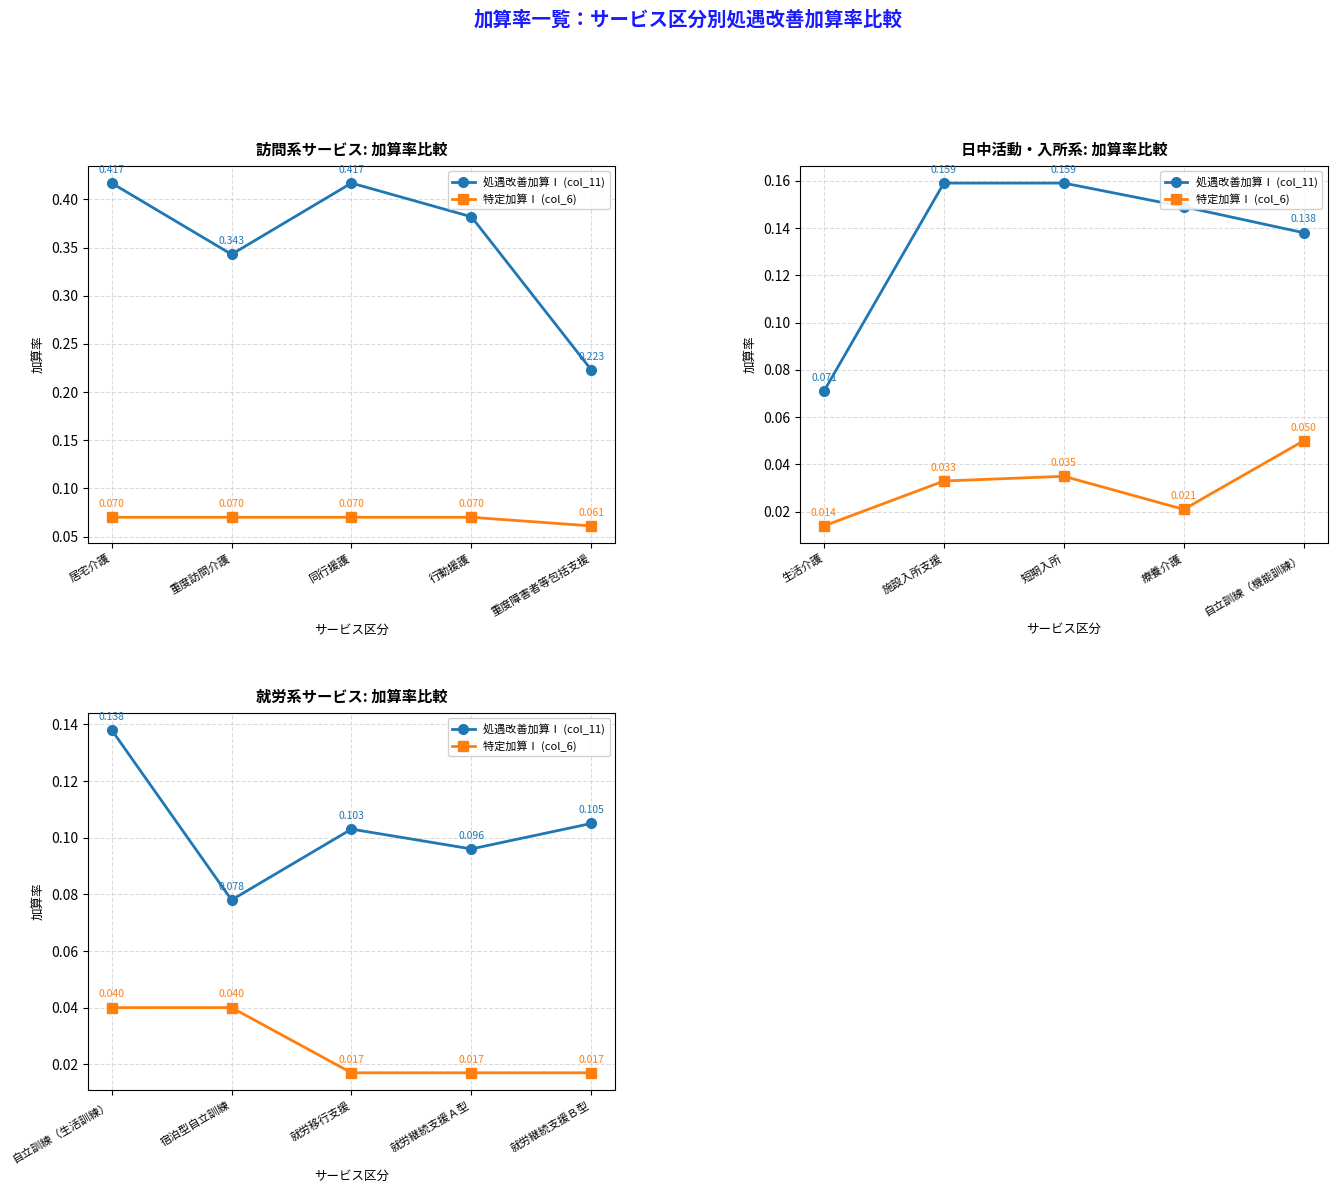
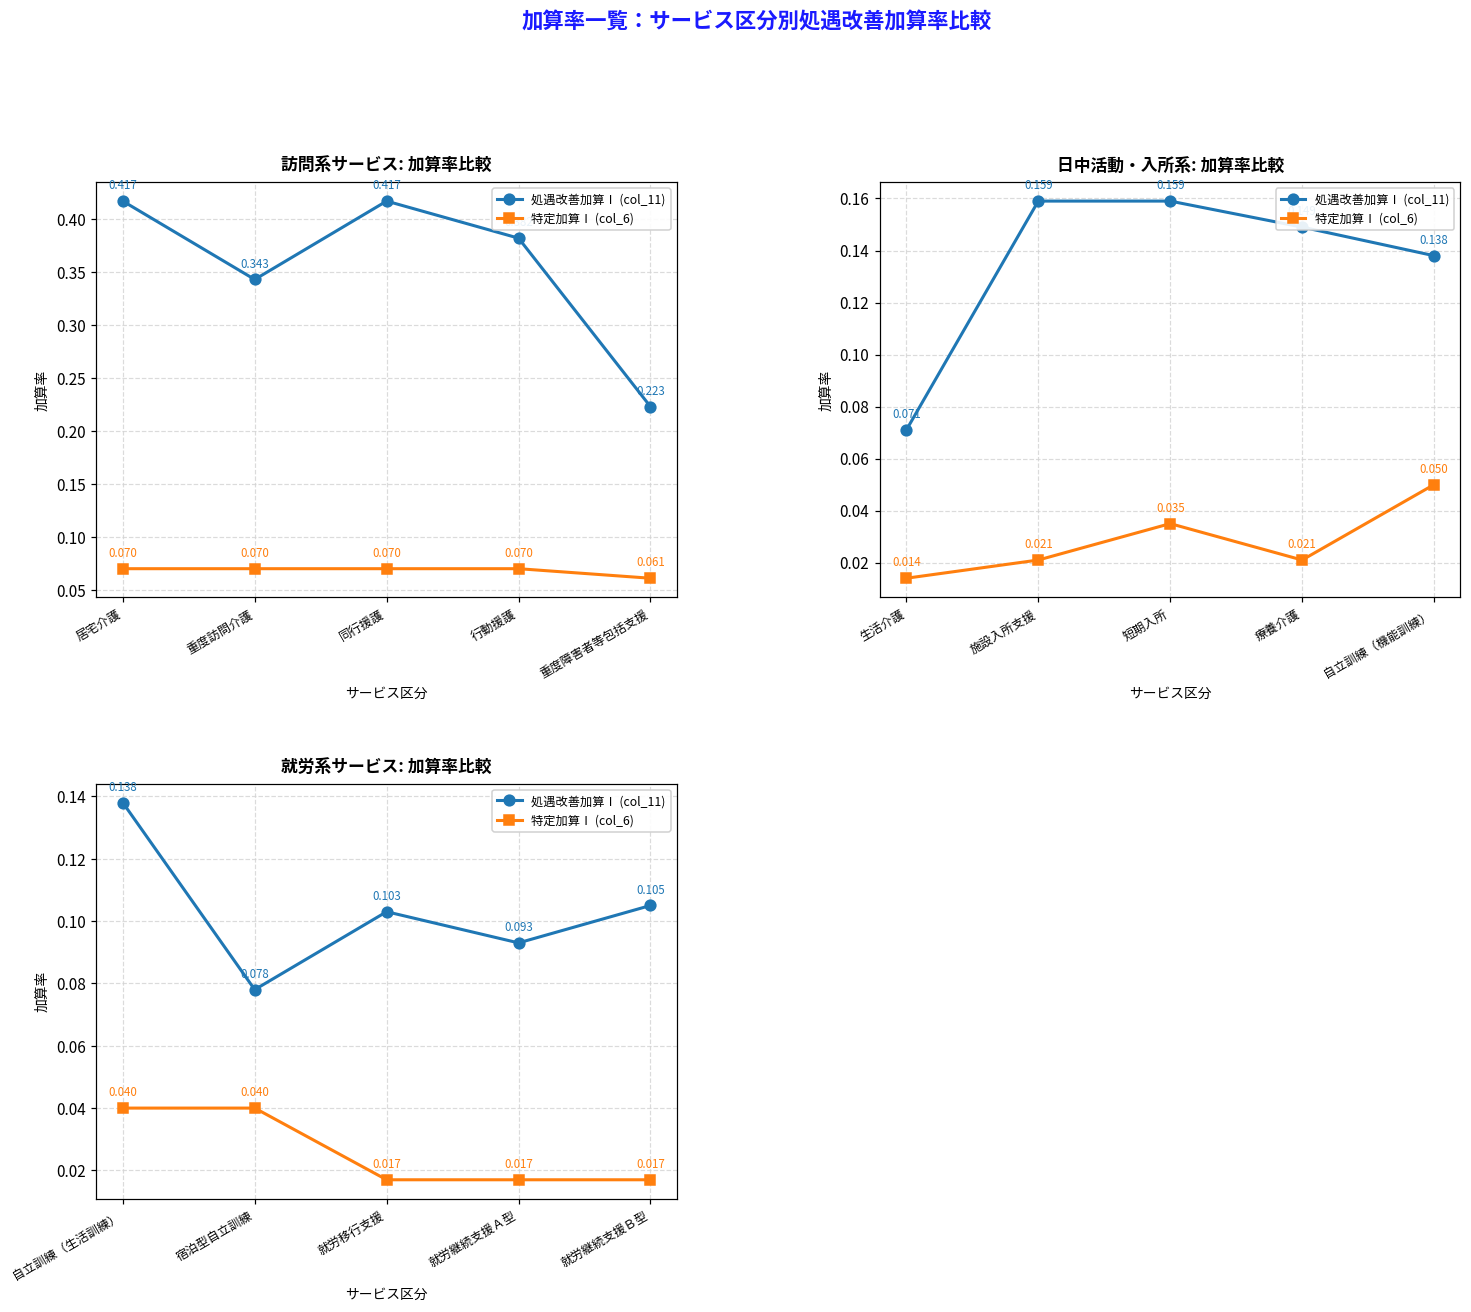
  {
    "訪問系サービス: 加算率比較": {
      "処遇改善加算Ⅰ (col_11)": {
        "居宅介護": 0.417,
        "重度訪問介護": 0.343,
        "同行援護": 0.417,
        "重度障害者等包括支援": 0.223
      },
      "特定加算Ⅰ (col_6)": {
        "居宅介護": 0.070,
        "重度訪問介護": 0.070,
        "同行援護": 0.070,
        "行動援護": 0.070,
        "重度障害者等包括支援": 0.061
      }
    },
    "日中活動・入所系: 加算率比較": {
      "処遇改善加算Ⅰ (col_11)": {
        "生活介護": 0.071,
        "施設入所支援": 0.159,
        "短期入所": 0.159,
        "自立訓練（機能訓練）": 0.138
      },
      "特定加算Ⅰ (col_6)": {
        "生活介護": 0.014,
-       "施設入所支援": 0.033,
+       "施設入所支援": 0.021,
        "短期入所": 0.035,
        "療養介護": 0.021,
        "自立訓練（機能訓練）": 0.050
      }
    },
    "就労系サービス: 加算率比較": {
      "処遇改善加算Ⅰ (col_11)": {
        "自立訓練（生活訓練）": 0.138,
        "宿泊型自立訓練": 0.078,
        "就労移行支援": 0.103,
-       "就労継続支援Ａ型": 0.096,
+       "就労継続支援Ａ型": 0.093,
        "就労継続支援Ｂ型": 0.105
      },
      "特定加算Ⅰ (col_6)": {
        "自立訓練（生活訓練）": 0.040,
        "宿泊型自立訓練": 0.040,
        "就労移行支援": 0.017,
        "就労継続支援Ａ型": 0.017,
        "就労継続支援Ｂ型": 0.017
      }
    }
  }
